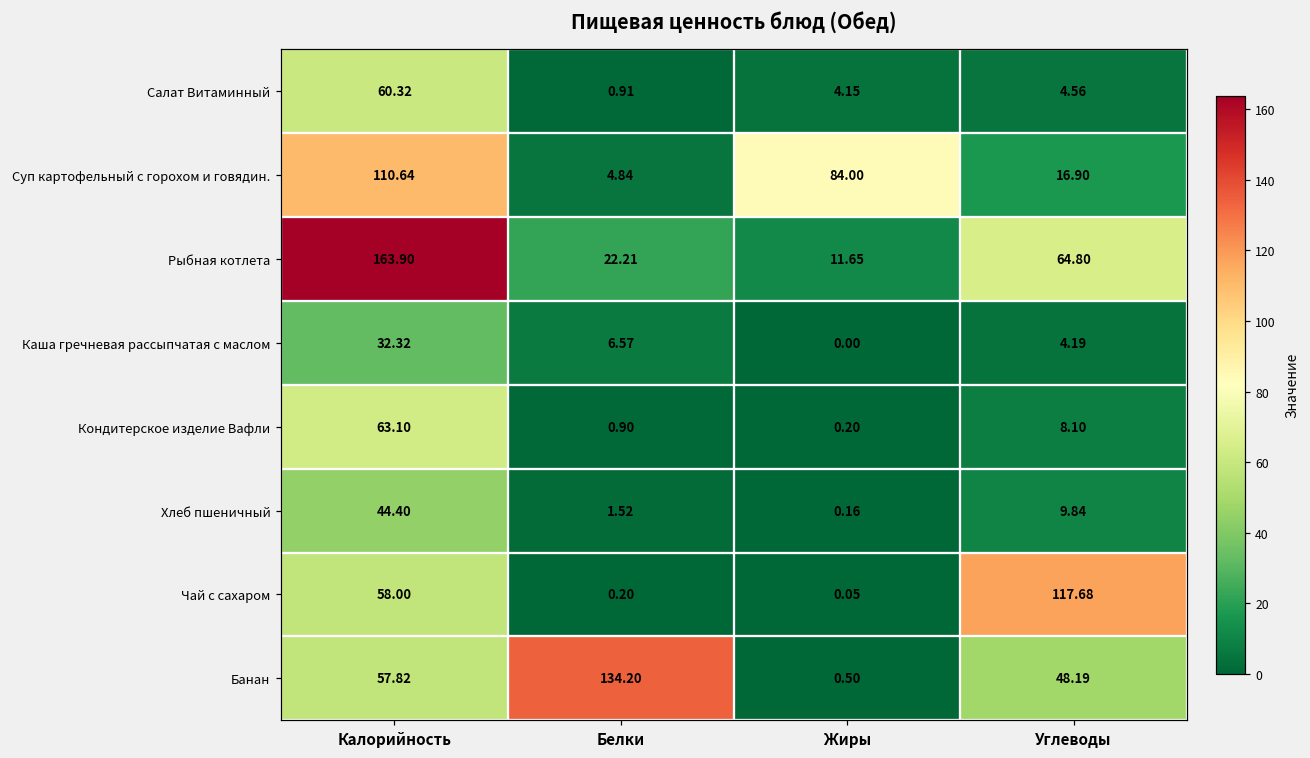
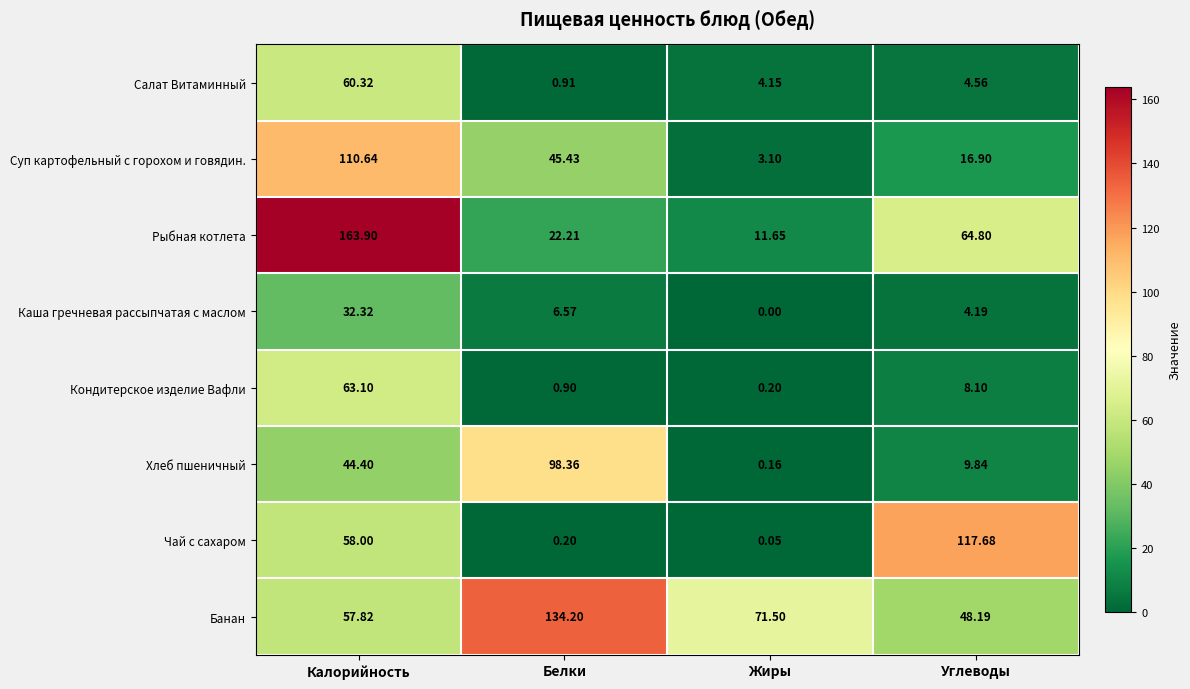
  {
    "Салат Витаминный": {
      "Калорийность": 60.32,
      "Белки": 0.91,
      "Жиры": 4.15,
      "Углеводы": 4.56
    },
    "Суп картофельный с горохом и говядин.": {
      "Калорийность": 110.64,
-     "Белки": 4.84,
-     "Жиры": 84.00,
+     "Белки": 45.43,
+     "Жиры": 3.10,
      "Углеводы": 16.90
    },
    "Рыбная котлета": {
      "Калорийность": 163.90,
      "Белки": 22.21,
      "Жиры": 11.65,
      "Углеводы": 64.80
    },
    "Каша гречневая рассыпчатая с маслом": {
      "Калорийность": 32.32,
      "Белки": 6.57,
      "Жиры": 0.00,
      "Углеводы": 4.19
    },
    "Кондитерское изделие Вафли": {
      "Калорийность": 63.10,
      "Белки": 0.90,
      "Жиры": 0.20,
      "Углеводы": 8.10
    },
    "Хлеб пшеничный": {
      "Калорийность": 44.40,
-     "Белки": 1.52,
+     "Белки": 98.36,
      "Жиры": 0.16,
      "Углеводы": 9.84
    },
    "Чай с сахаром": {
      "Калорийность": 58.00,
      "Белки": 0.20,
      "Жиры": 0.05,
      "Углеводы": 117.68
    },
    "Банан": {
      "Калорийность": 57.82,
      "Белки": 134.20,
-     "Жиры": 0.50,
+     "Жиры": 71.50,
      "Углеводы": 48.19
    }
  }
